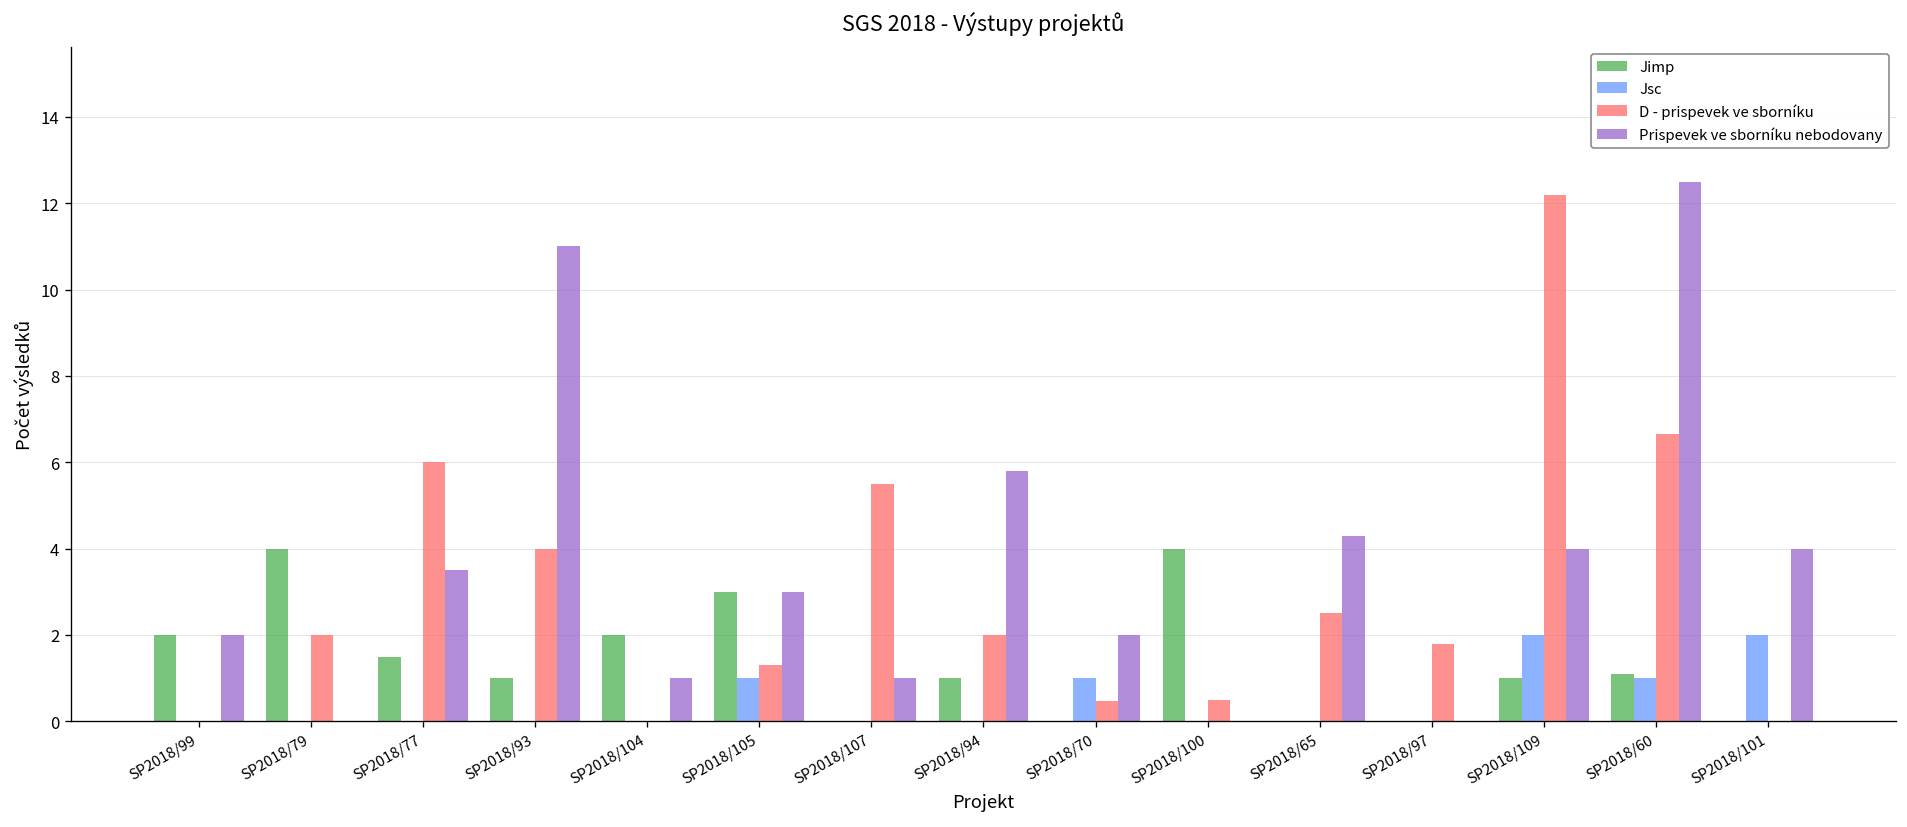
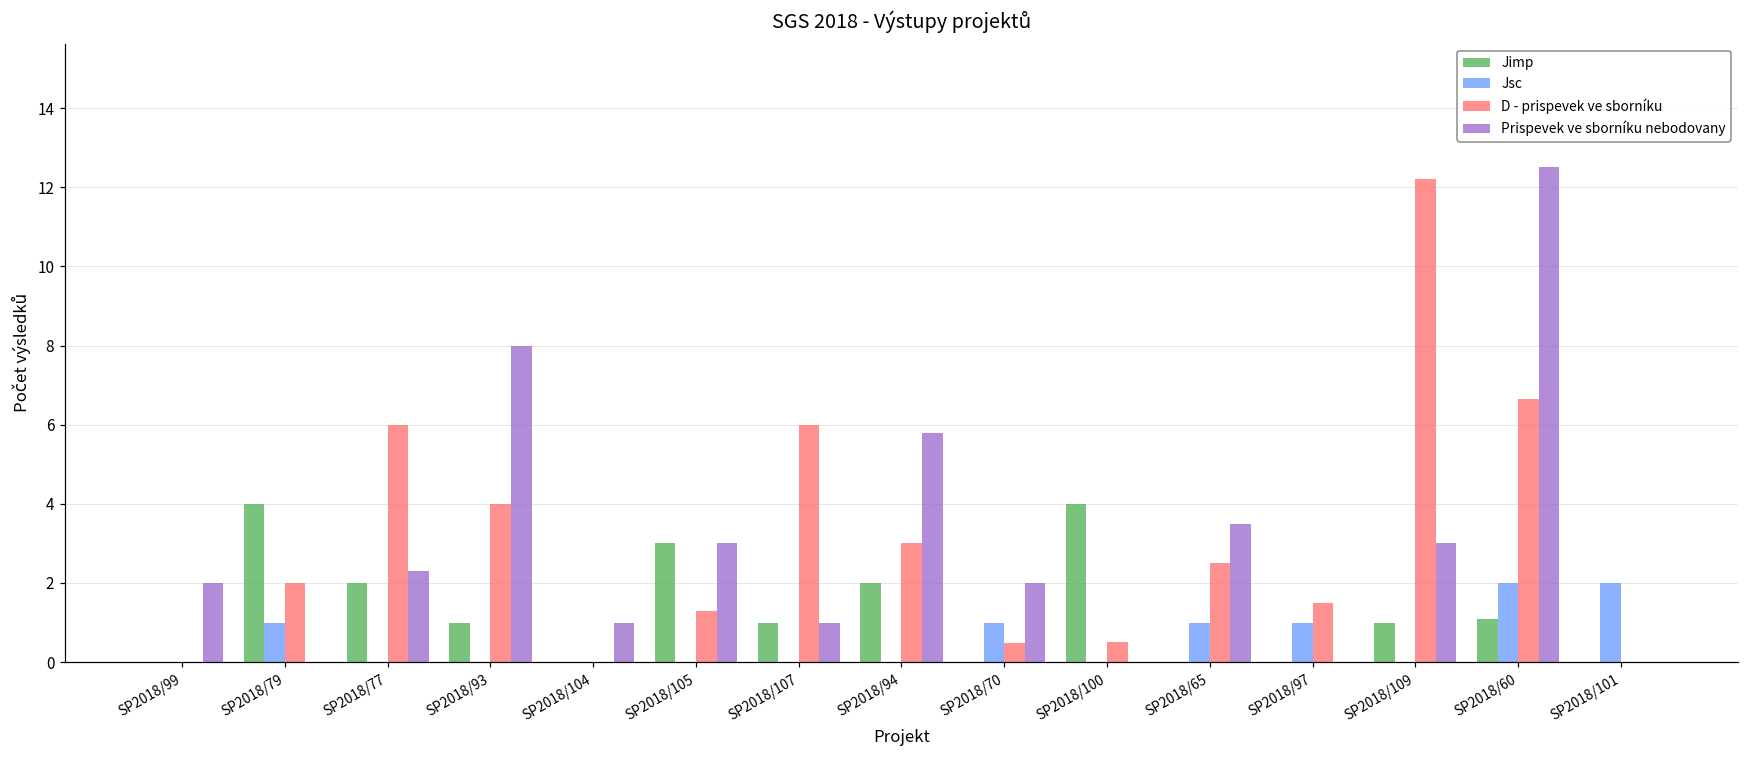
  {
    "Jimp": {
-     "SP2018/99": 2,
+     "SP2018/99": 0,
      "SP2018/79": 4.0,
-     "SP2018/77": 1.5,
+     "SP2018/77": 2.0,
      "SP2018/93": 1.0,
-     "SP2018/104": 2,
+     "SP2018/104": 0,
      "SP2018/105": 3.0,
-     "SP2018/107": 0,
-     "SP2018/94": 1,
+     "SP2018/107": 1,
+     "SP2018/94": 2,
      "SP2018/70": 0.0,
      "SP2018/100": 4.0,
      "SP2018/65": 0.0,
      "SP2018/97": 0.0,
      "SP2018/109": 1.0,
      "SP2018/60": 1.1,
      "SP2018/101": 0.0
    },
    "Jsc": {
      "SP2018/99": 0,
-     "SP2018/79": 0,
+     "SP2018/79": 1,
      "SP2018/77": 0,
      "SP2018/93": 0,
      "SP2018/104": 0,
-     "SP2018/105": 1,
+     "SP2018/105": 0,
      "SP2018/107": 0,
      "SP2018/94": 0,
      "SP2018/70": 1,
      "SP2018/100": 0,
-     "SP2018/65": 0,
-     "SP2018/97": 0,
-     "SP2018/109": 2,
-     "SP2018/60": 1,
+     "SP2018/65": 1,
+     "SP2018/97": 1,
+     "SP2018/109": 0,
+     "SP2018/60": 2,
      "SP2018/101": 2
    },
    "D - prispevek ve sborníku": {
      "SP2018/99": 0.0,
      "SP2018/79": 2.0,
      "SP2018/77": 6.0,
      "SP2018/93": 4.0,
      "SP2018/104": 0.0,
      "SP2018/105": 1.3,
-     "SP2018/107": 5.5,
-     "SP2018/94": 2,
+     "SP2018/107": 6.0,
+     "SP2018/94": 3,
      "SP2018/70": 0.5,
      "SP2018/100": 0.5,
      "SP2018/65": 2.5,
-     "SP2018/97": 1.8,
+     "SP2018/97": 1.5,
      "SP2018/109": 12.2,
      "SP2018/60": 6.7,
      "SP2018/101": 0.0
    },
    "Prispevek ve sborníku nebodovany": {
      "SP2018/99": 2.0,
      "SP2018/79": 0.0,
-     "SP2018/77": 3.5,
-     "SP2018/93": 11,
+     "SP2018/77": 2.3,
+     "SP2018/93": 8,
      "SP2018/104": 1.0,
      "SP2018/105": 3.0,
      "SP2018/107": 1.0,
      "SP2018/94": 5.8,
      "SP2018/70": 2.0,
      "SP2018/100": 0.0,
-     "SP2018/65": 4.3,
+     "SP2018/65": 3.5,
      "SP2018/97": 0.0,
-     "SP2018/109": 4,
+     "SP2018/109": 3,
      "SP2018/60": 12.5,
-     "SP2018/101": 4
+     "SP2018/101": 0
    }
  }
